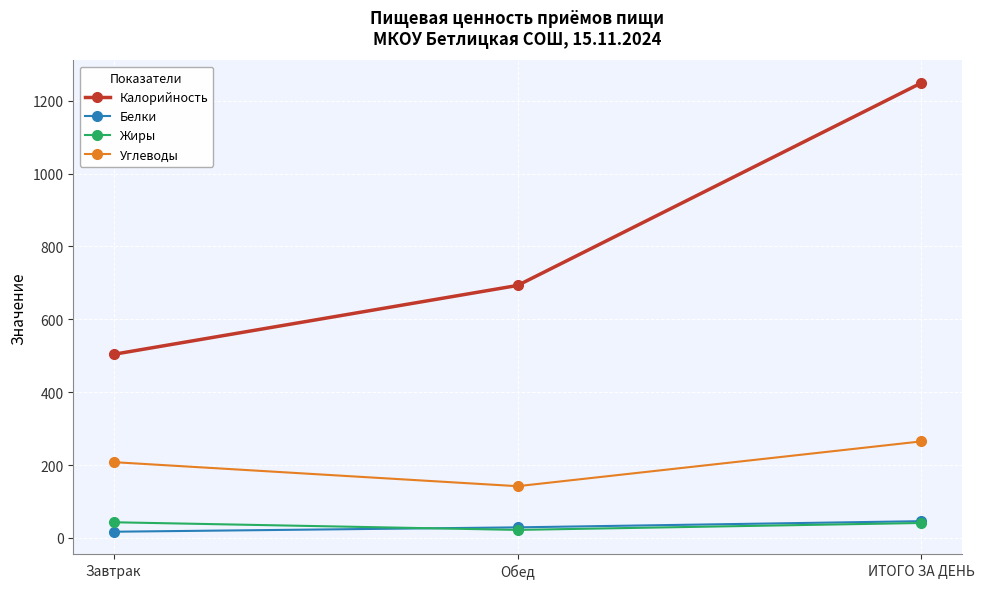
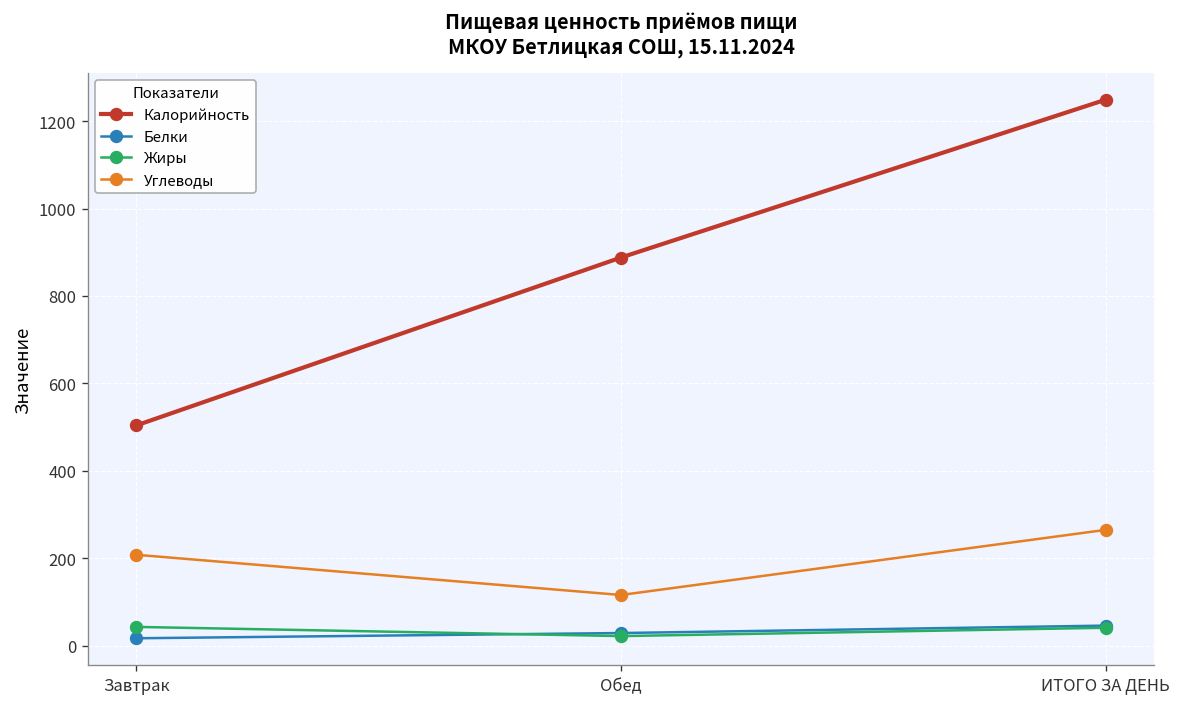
  {
    "Калорийность": {
      "Завтрак": 500,
-     "Обед": 690,
+     "Обед": 890,
      "ИТОГО ЗА ДЕНЬ": 1250
    },
    "Белки": {
      "Завтрак": 20
    },
    "Жиры": {
      "Завтрак": 40
    },
    "Углеводы": {
      "Завтрак": 210,
-     "Обед": 140,
+     "Обед": 120,
      "ИТОГО ЗА ДЕНЬ": 270
    }
  }
